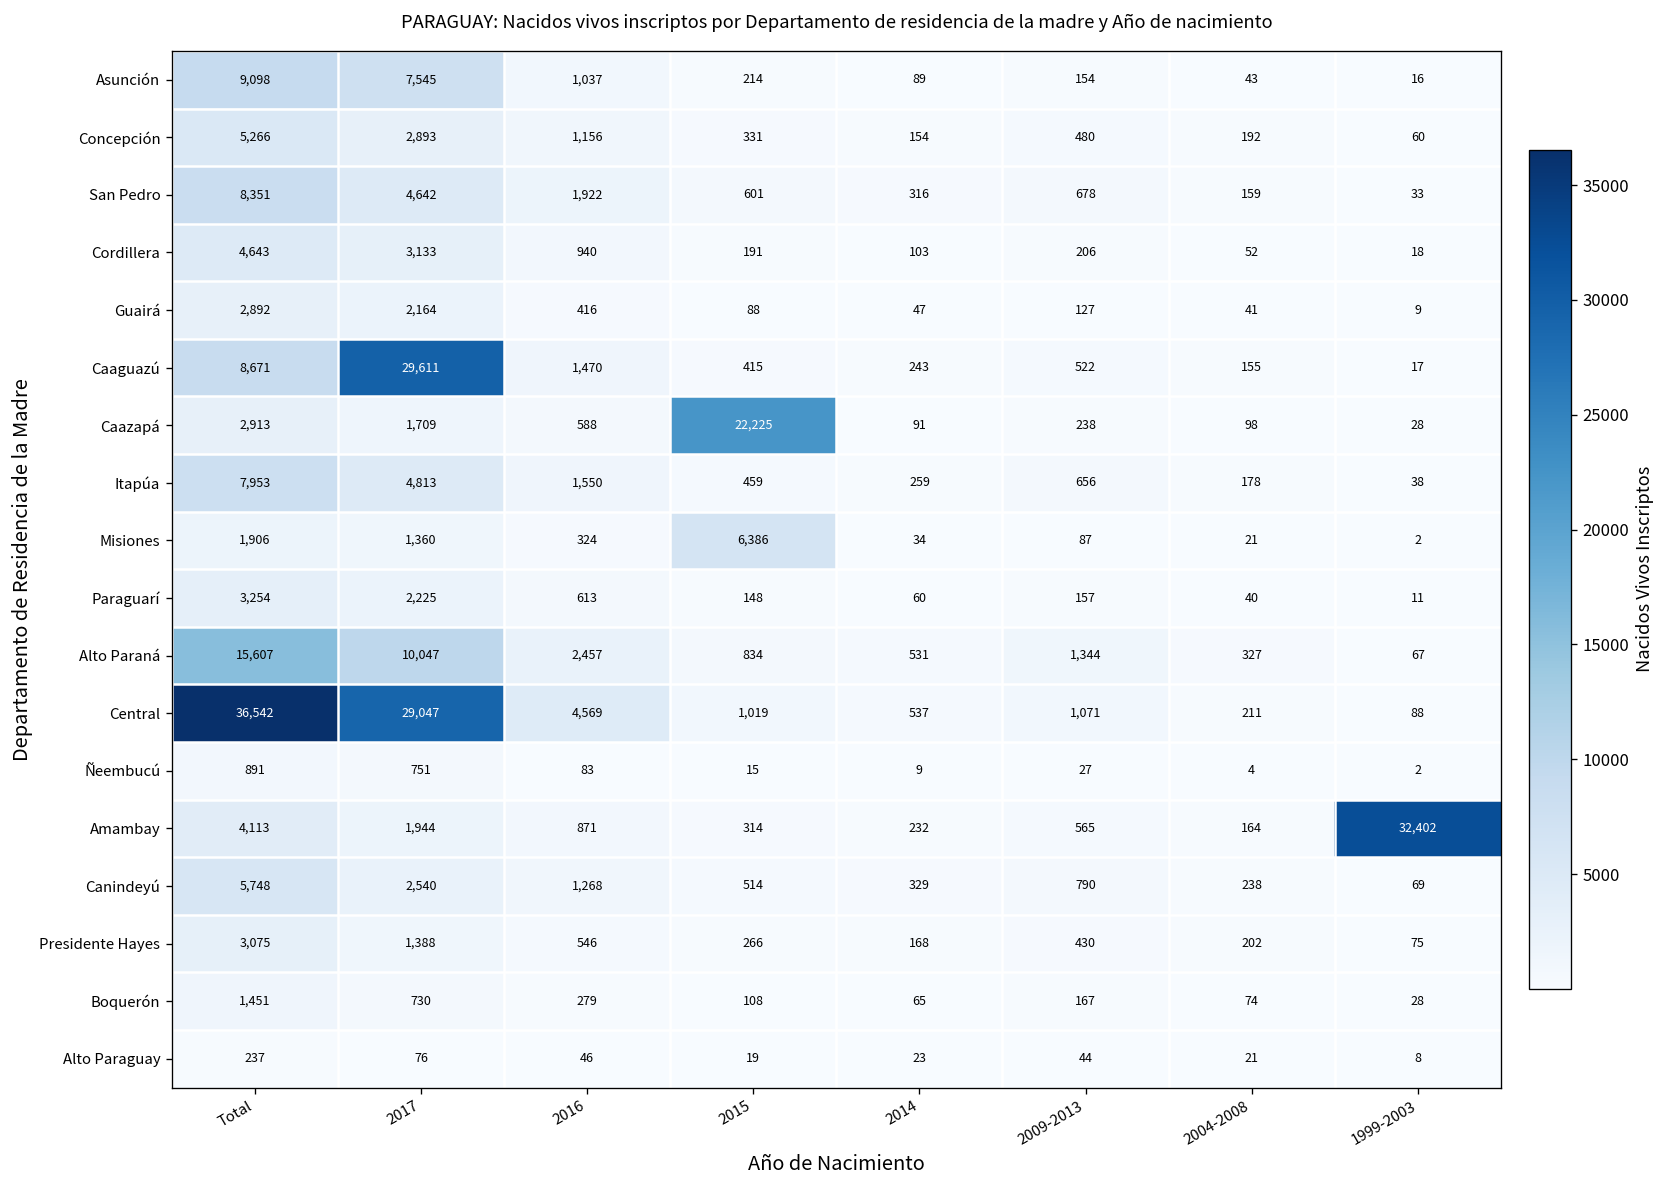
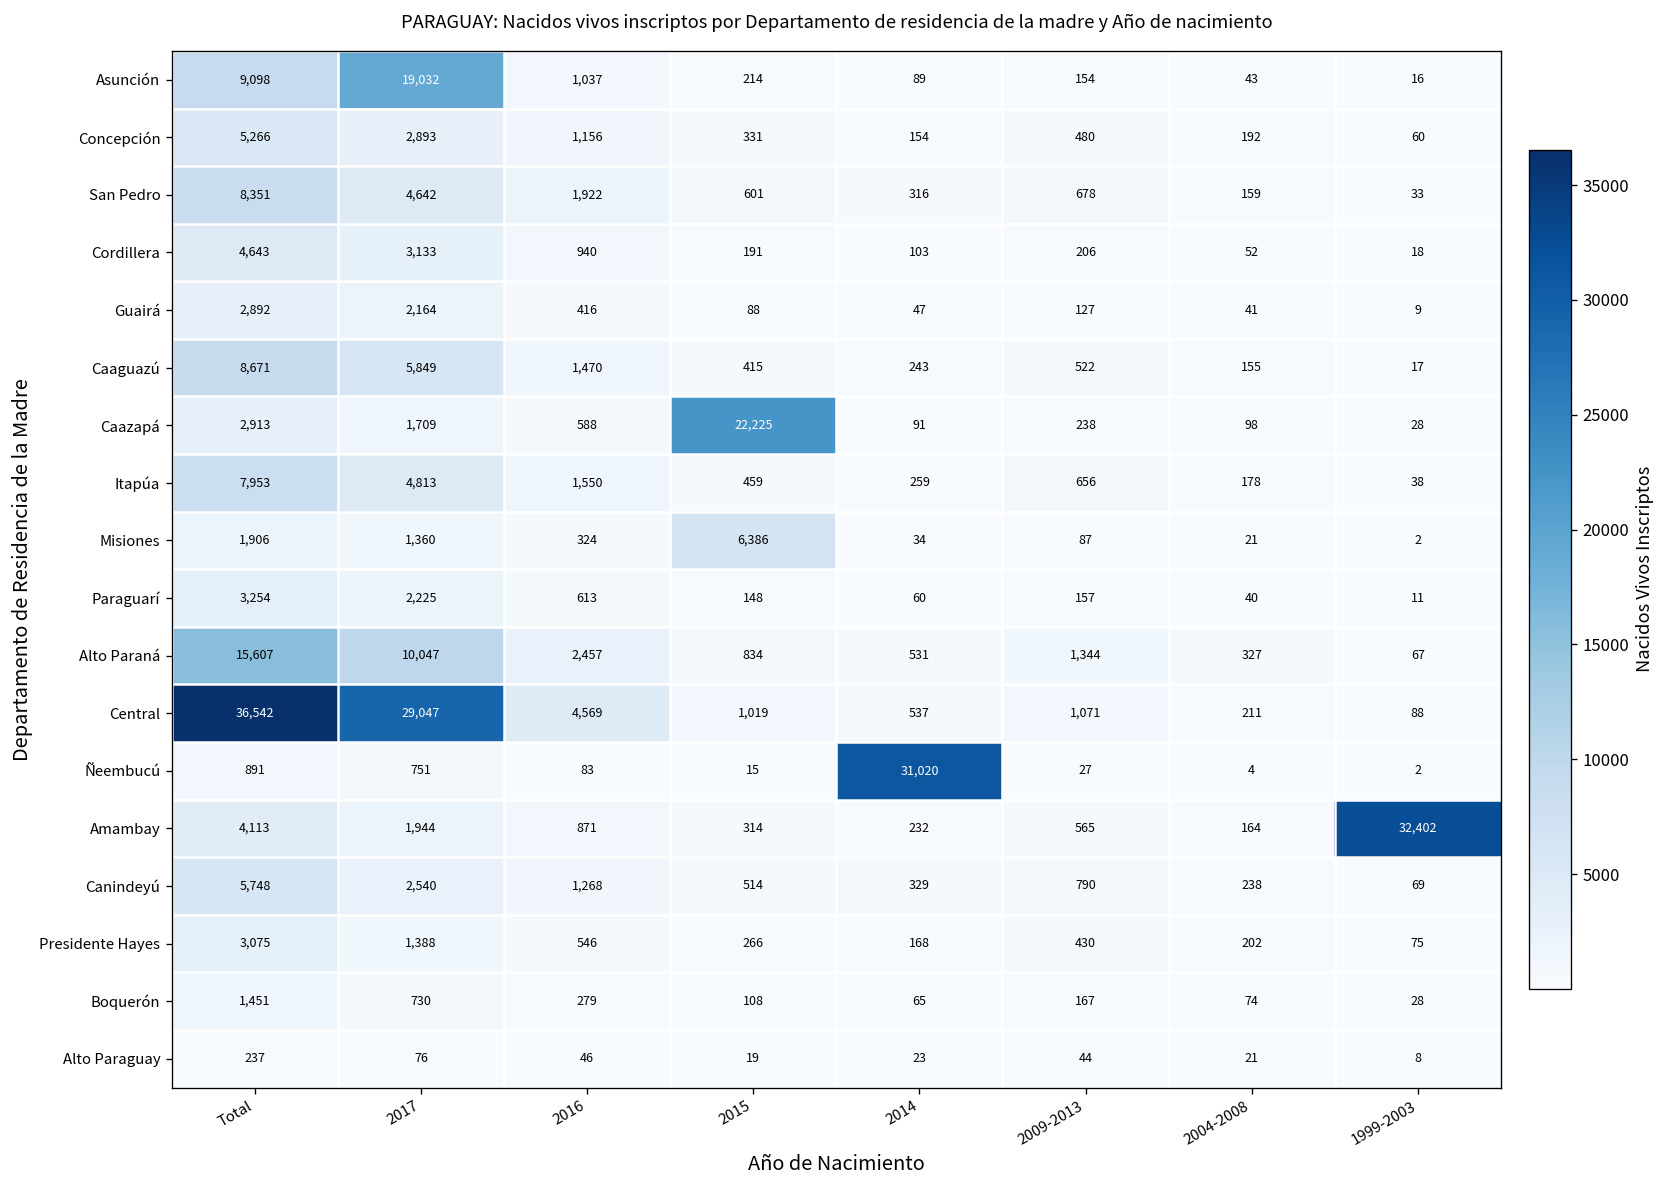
  {
    "Asunción": {
      "Total": "9,098",
-     "2017": "7,545",
+     "2017": "19,032",
      "2016": "1,037",
      "2015": "214",
      "2014": "89",
      "2009-2013": "154",
      "2004-2008": "43",
      "1999-2003": "16"
    },
    "Concepción": {
      "Total": "5,266",
      "2017": "2,893",
      "2016": "1,156",
      "2015": "331",
      "2014": "154",
      "2009-2013": "480",
      "2004-2008": "192",
      "1999-2003": "60"
    },
    "San Pedro": {
      "Total": "8,351",
      "2017": "4,642",
      "2016": "1,922",
      "2015": "601",
      "2014": "316",
      "2009-2013": "678",
      "2004-2008": "159",
      "1999-2003": "33"
    },
    "Cordillera": {
      "Total": "4,643",
      "2017": "3,133",
      "2016": "940",
      "2015": "191",
      "2014": "103",
      "2009-2013": "206",
      "2004-2008": "52",
      "1999-2003": "18"
    },
    "Guairá": {
      "Total": "2,892",
      "2017": "2,164",
      "2016": "416",
      "2015": "88",
      "2014": "47",
      "2009-2013": "127",
      "2004-2008": "41",
      "1999-2003": "9"
    },
    "Caaguazú": {
      "Total": "8,671",
-     "2017": "29,611",
+     "2017": "5,849",
      "2016": "1,470",
      "2015": "415",
      "2014": "243",
      "2009-2013": "522",
      "2004-2008": "155",
      "1999-2003": "17"
    },
    "Caazapá": {
      "Total": "2,913",
      "2017": "1,709",
      "2016": "588",
      "2015": "22,225",
      "2014": "91",
      "2009-2013": "238",
      "2004-2008": "98",
      "1999-2003": "28"
    },
    "Itapúa": {
      "Total": "7,953",
      "2017": "4,813",
      "2016": "1,550",
      "2015": "459",
      "2014": "259",
      "2009-2013": "656",
      "2004-2008": "178",
      "1999-2003": "38"
    },
    "Misiones": {
      "Total": "1,906",
      "2017": "1,360",
      "2016": "324",
      "2015": "6,386",
      "2014": "34",
      "2009-2013": "87",
      "2004-2008": "21",
      "1999-2003": "2"
    },
    "Paraguarí": {
      "Total": "3,254",
      "2017": "2,225",
      "2016": "613",
      "2015": "148",
      "2014": "60",
      "2009-2013": "157",
      "2004-2008": "40",
      "1999-2003": "11"
    },
    "Alto Paraná": {
      "Total": "15,607",
      "2017": "10,047",
      "2016": "2,457",
      "2015": "834",
      "2014": "531",
      "2009-2013": "1,344",
      "2004-2008": "327",
      "1999-2003": "67"
    },
    "Central": {
      "Total": "36,542",
      "2017": "29,047",
      "2016": "4,569",
      "2015": "1,019",
      "2014": "537",
      "2009-2013": "1,071",
      "2004-2008": "211",
      "1999-2003": "88"
    },
    "Ñeembucú": {
      "Total": "891",
      "2017": "751",
      "2016": "83",
      "2015": "15",
-     "2014": "9",
+     "2014": "31,020",
      "2009-2013": "27",
      "2004-2008": "4",
      "1999-2003": "2"
    },
    "Amambay": {
      "Total": "4,113",
      "2017": "1,944",
      "2016": "871",
      "2015": "314",
      "2014": "232",
      "2009-2013": "565",
      "2004-2008": "164",
      "1999-2003": "32,402"
    },
    "Canindeyú": {
      "Total": "5,748",
      "2017": "2,540",
      "2016": "1,268",
      "2015": "514",
      "2014": "329",
      "2009-2013": "790",
      "2004-2008": "238",
      "1999-2003": "69"
    },
    "Presidente Hayes": {
      "Total": "3,075",
      "2017": "1,388",
      "2016": "546",
      "2015": "266",
      "2014": "168",
      "2009-2013": "430",
      "2004-2008": "202",
      "1999-2003": "75"
    },
    "Boquerón": {
      "Total": "1,451",
      "2017": "730",
      "2016": "279",
      "2015": "108",
      "2014": "65",
      "2009-2013": "167",
      "2004-2008": "74",
      "1999-2003": "28"
    },
    "Alto Paraguay": {
      "Total": "237",
      "2017": "76",
      "2016": "46",
      "2015": "19",
      "2014": "23",
      "2009-2013": "44",
      "2004-2008": "21",
      "1999-2003": "8"
    }
  }
